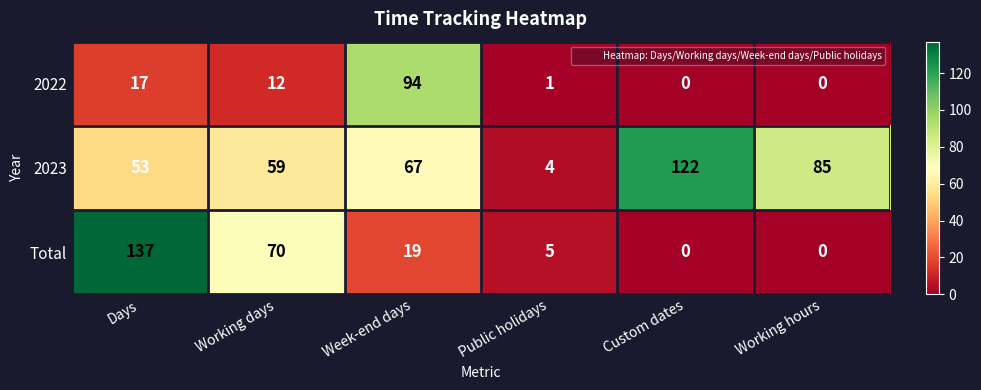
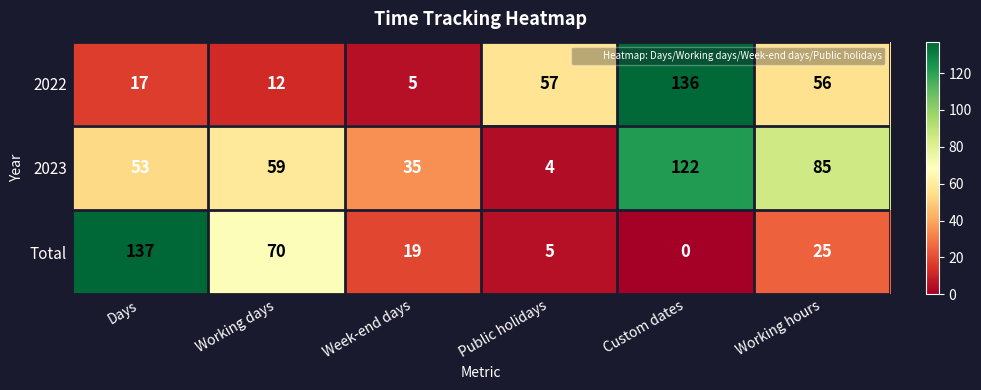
  {
    "2022": {
      "Days": 17,
      "Working days": 12,
-     "Week-end days": 94,
-     "Public holidays": 1,
-     "Custom dates": 0,
-     "Working hours": 0
+     "Week-end days": 5,
+     "Public holidays": 57,
+     "Custom dates": 136,
+     "Working hours": 56
    },
    "2023": {
      "Days": 53,
      "Working days": 59,
-     "Week-end days": 67,
+     "Week-end days": 35,
      "Public holidays": 4,
      "Custom dates": 122,
      "Working hours": 85
    },
    "Total": {
      "Days": 137,
      "Working days": 70,
      "Week-end days": 19,
      "Public holidays": 5,
      "Custom dates": 0,
-     "Working hours": 0
+     "Working hours": 25
    }
  }
